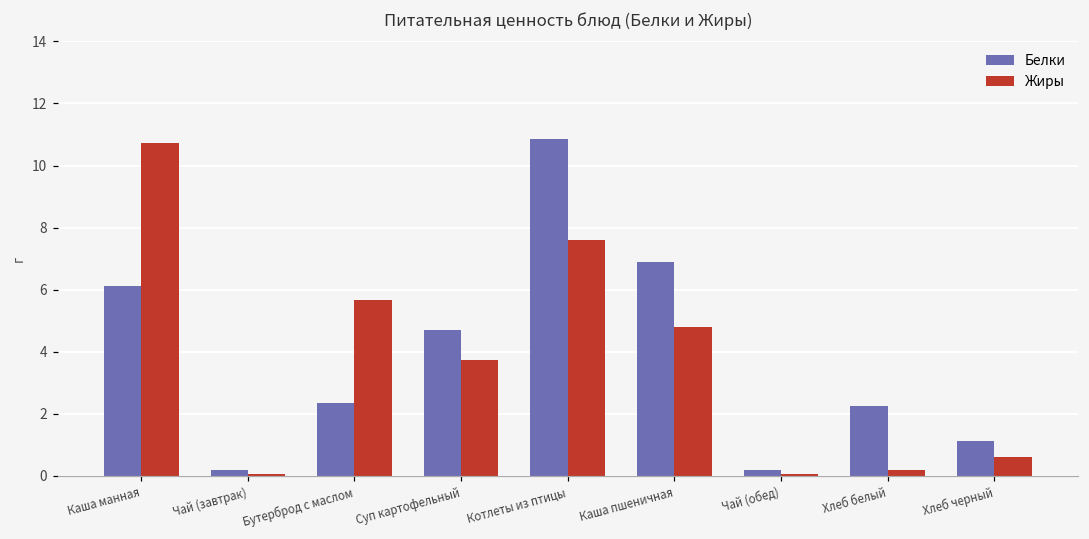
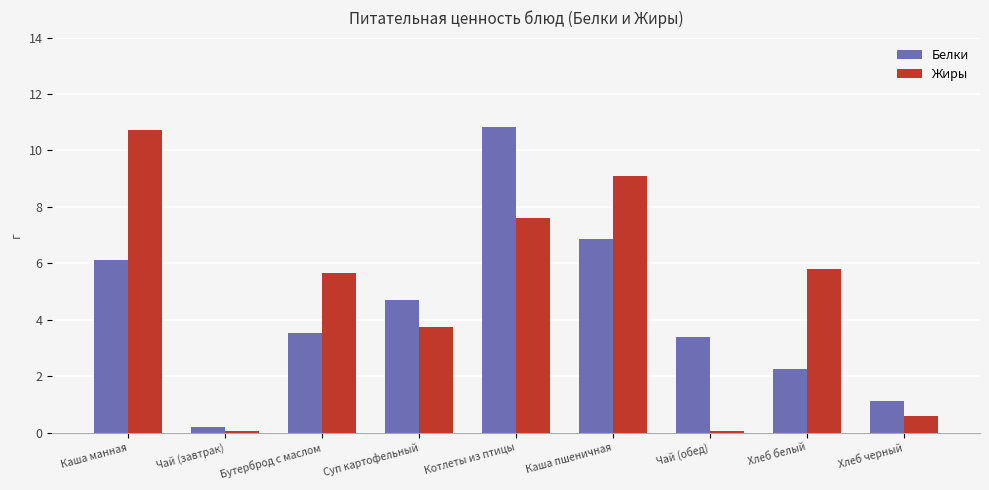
  {
    "Белки": {
      "Каша манная": 6.1,
      "Чай (завтрак)": 0.2,
-     "Бутерброд с маслом": 2.4,
+     "Бутерброд с маслом": 3.5,
      "Суп картофельный": 4.7,
      "Котлеты из птицы": 10.8,
      "Каша пшеничная": 6.9,
-     "Чай (обед)": 0.2,
+     "Чай (обед)": 3.4,
      "Хлеб белый": 2.3,
      "Хлеб черный": 1.1
    },
    "Жиры": {
      "Каша манная": 10.7,
      "Бутерброд с маслом": 5.7,
      "Суп картофельный": 3.7,
      "Котлеты из птицы": 7.6,
-     "Каша пшеничная": 4.8,
-     "Хлеб белый": 0.2,
+     "Каша пшеничная": 9.1,
+     "Хлеб белый": 5.8,
      "Хлеб черный": 0.6
    }
  }
